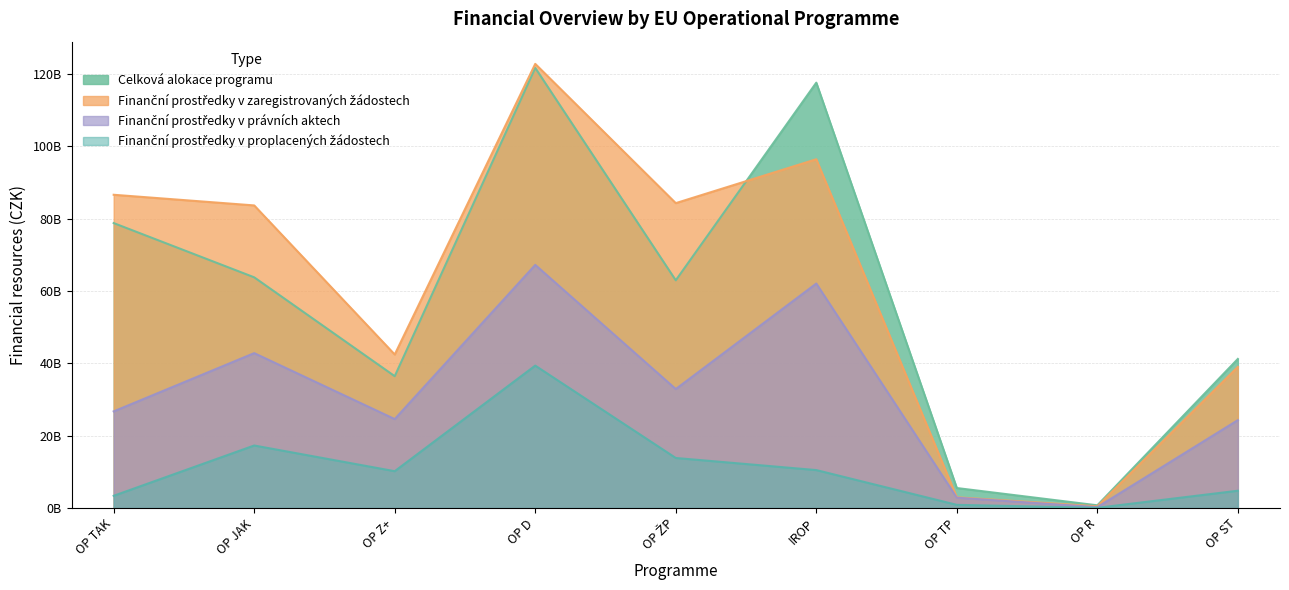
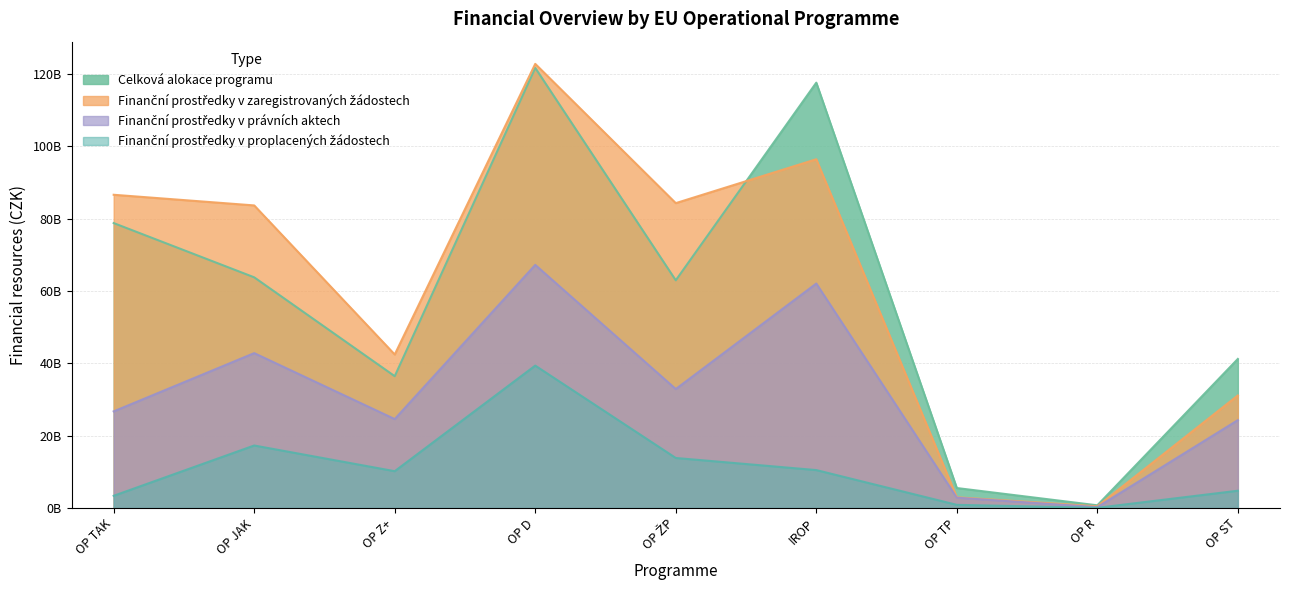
  {
    "Finanční prostředky v zaregistrovaných žádostech": {
      "OP TAK": 87000000000,
      "OP JAK": 84000000000,
      "OP Z+": 42000000000,
      "OP D": 123000000000,
      "OP ŽP": 84000000000,
      "IROP": 96000000000,
-     "OP ST": 39000000000
+     "OP ST": 31000000000
    },
    "Finanční prostředky v právních aktech": {
      "OP TAK": 27000000000,
      "OP JAK": 43000000000,
      "OP Z+": 25000000000,
      "OP D": 67000000000,
      "OP ŽP": 33000000000,
      "IROP": 62000000000,
      "OP ST": 24000000000
    }
  }
